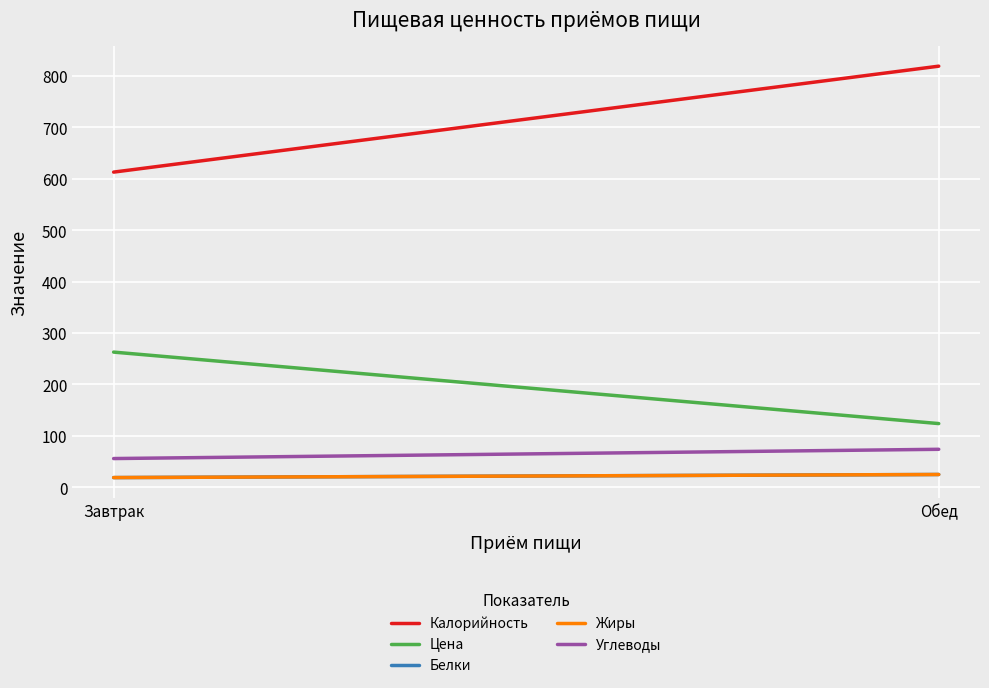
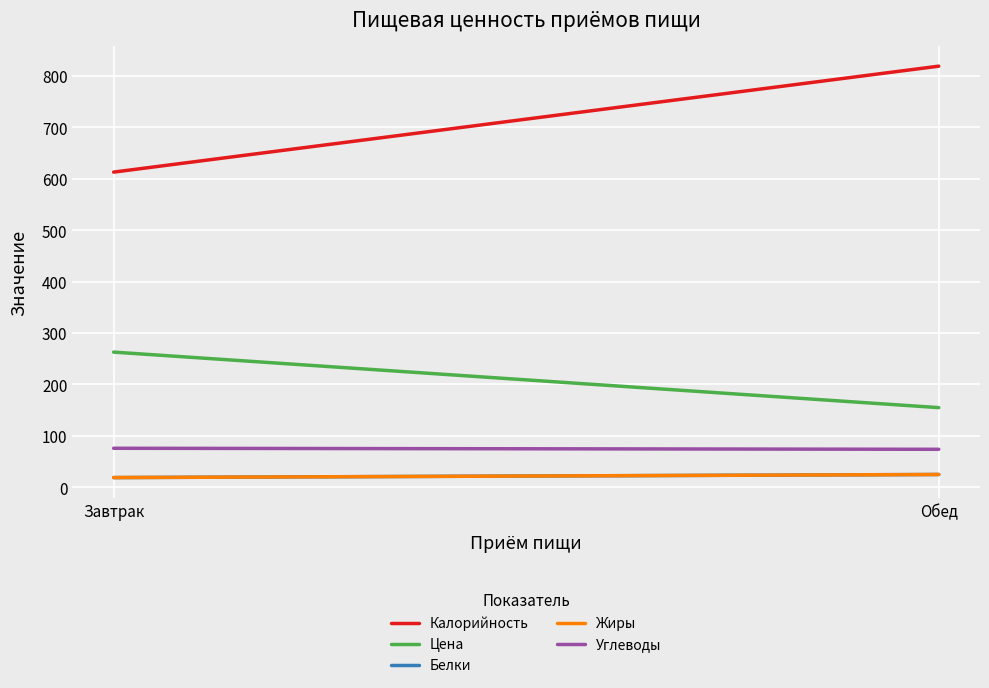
  {
    "Калорийность": {
      "Завтрак": 610,
      "Обед": 820
    },
    "Цена": {
      "Завтрак": 260,
-     "Обед": 120
+     "Обед": 160
    },
    "Жиры": {
      "Завтрак": 20,
      "Обед": 30
    },
    "Углеводы": {
-     "Завтрак": 60,
+     "Завтрак": 80,
      "Обед": 70
    }
  }
